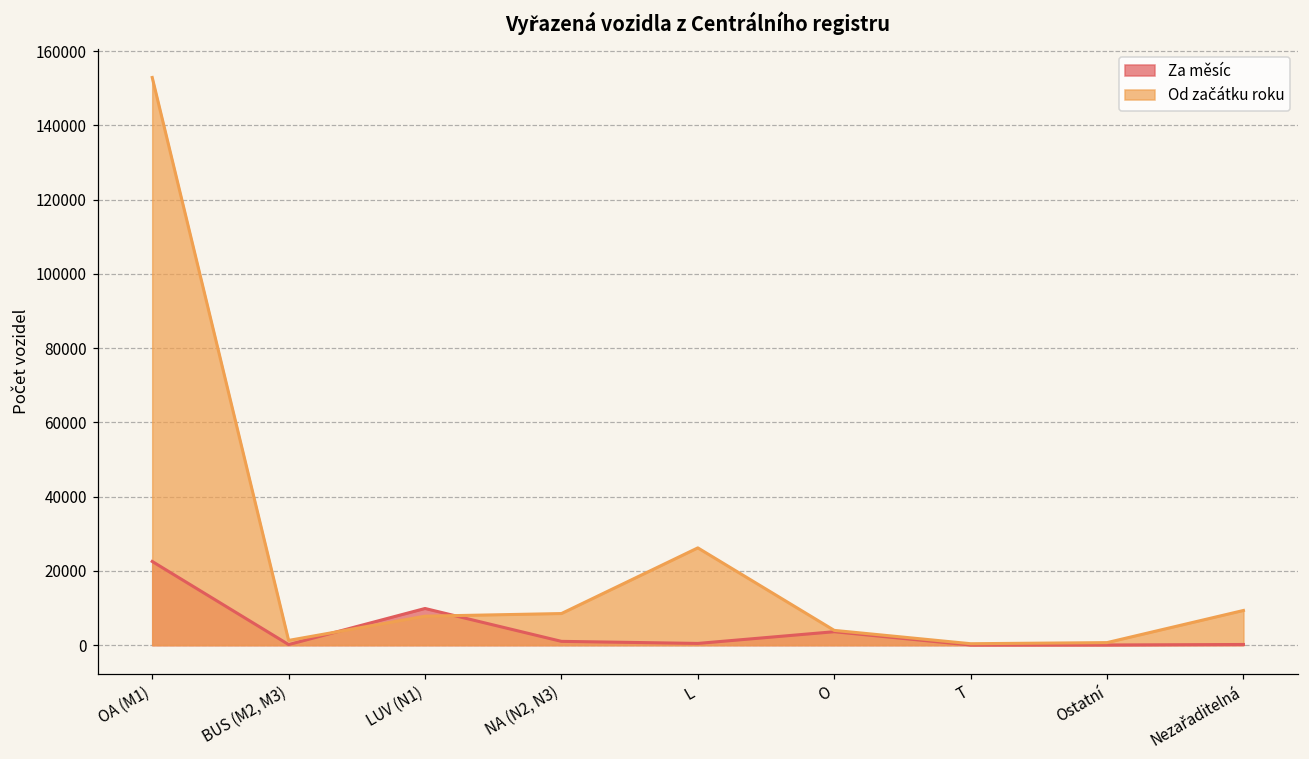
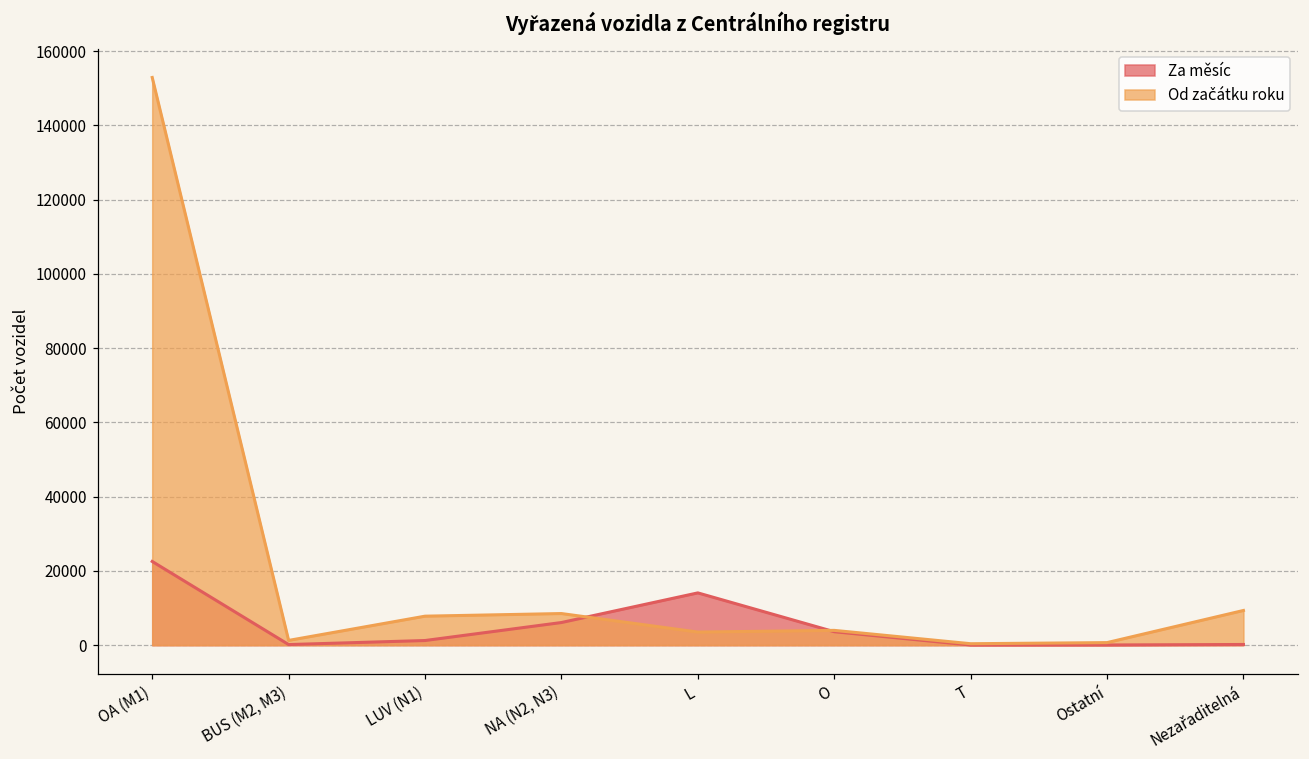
  {
    "Za měsíc": {
      "OA (M1)": 23000,
      "BUS (M2, M3)": 0,
-     "LUV (N1)": 10000,
-     "NA (N2, N3)": 1000,
-     "L": 0,
+     "LUV (N1)": 1000,
+     "NA (N2, N3)": 6000,
+     "L": 14000,
      "Nezařaditelná": 0
    },
    "Od začátku roku": {
      "OA (M1)": 153000,
      "BUS (M2, M3)": 1000,
      "LUV (N1)": 8000,
      "NA (N2, N3)": 9000,
-     "L": 26000,
+     "L": 4000,
      "Nezařaditelná": 9000
    }
  }
